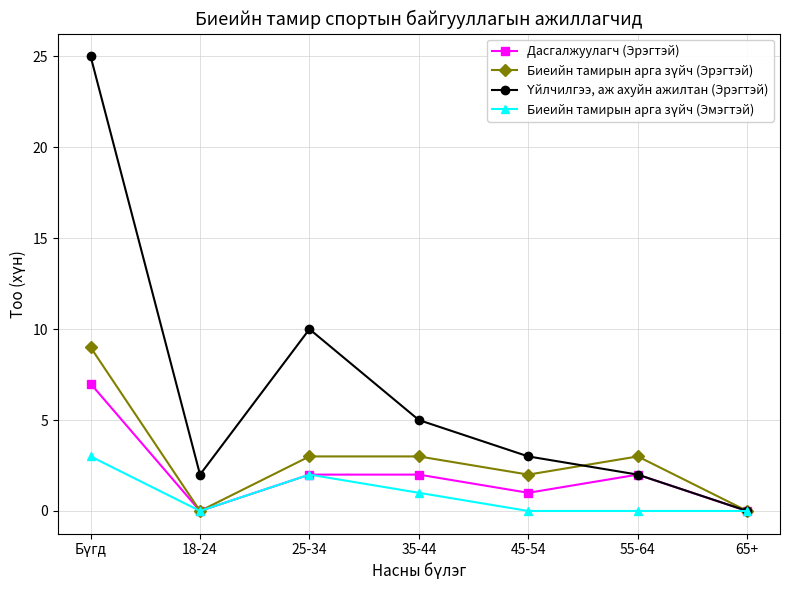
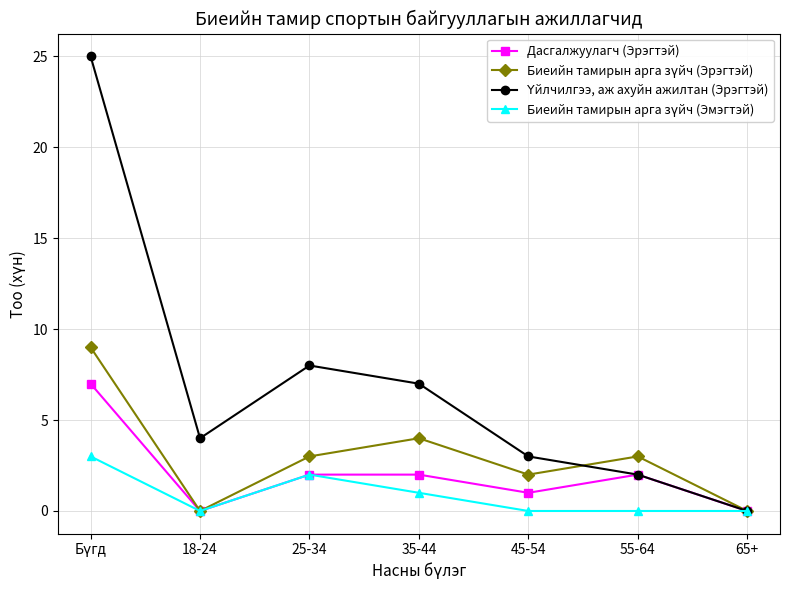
  {
    "Дасгалжуулагч (Эрэгтэй)": {
      "Бүгд": 7,
      "35-44": 2,
      "45-54": 1
    },
    "Биеийн тамирын арга зүйч (Эрэгтэй)": {
      "Бүгд": 9,
      "25-34": 3,
-     "35-44": 3,
+     "35-44": 4,
      "45-54": 2,
      "55-64": 3
    },
    "Үйлчилгээ, аж ахуйн ажилтан (Эрэгтэй)": {
      "Бүгд": 25,
-     "18-24": 2,
-     "25-34": 10,
-     "35-44": 5,
+     "18-24": 4,
+     "25-34": 8,
+     "35-44": 7,
      "45-54": 3
    },
    "Биеийн тамирын арга зүйч (Эмэгтэй)": {
      "Бүгд": 3,
      "35-44": 1,
      "45-54": 0,
      "55-64": 0
    }
  }
